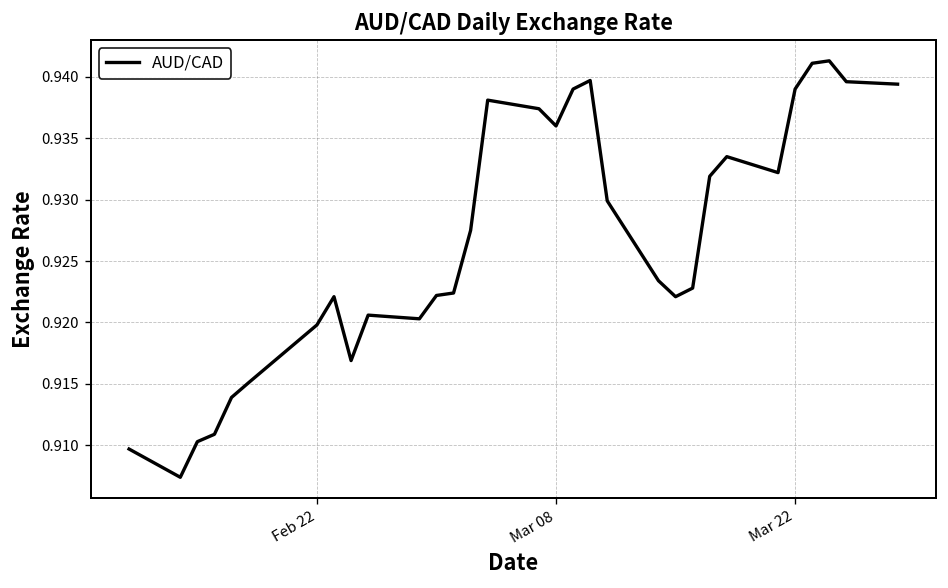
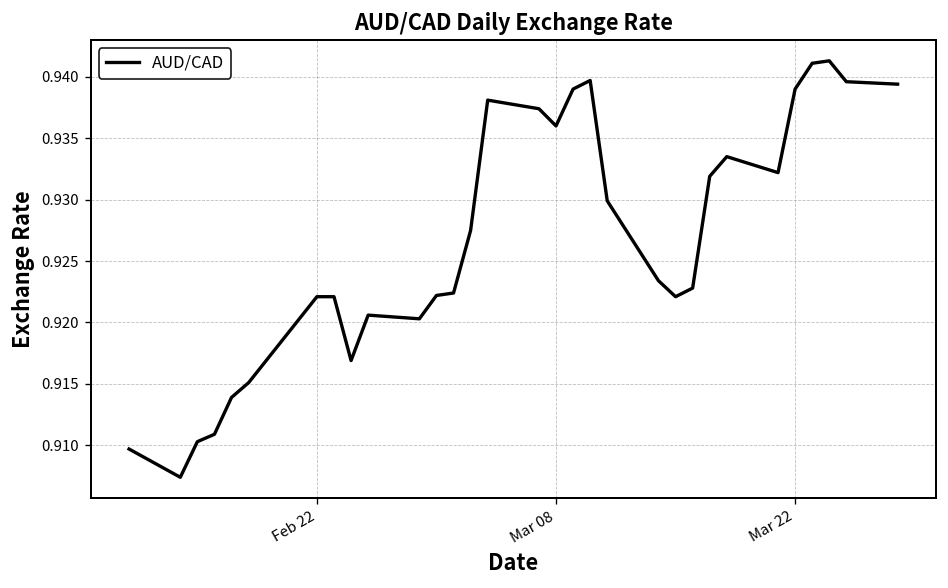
  {
-   "Feb 22": 0.9198,
+   "Feb 22": 0.9221,
    "Mar 08": 0.9360,
    "Mar 22": 0.9390
  }
